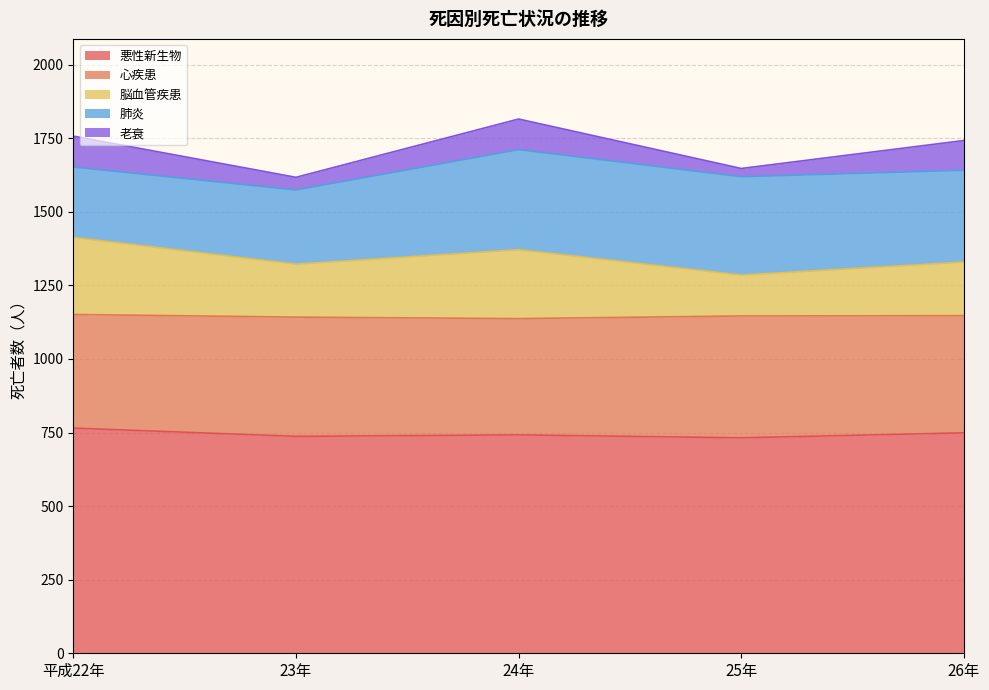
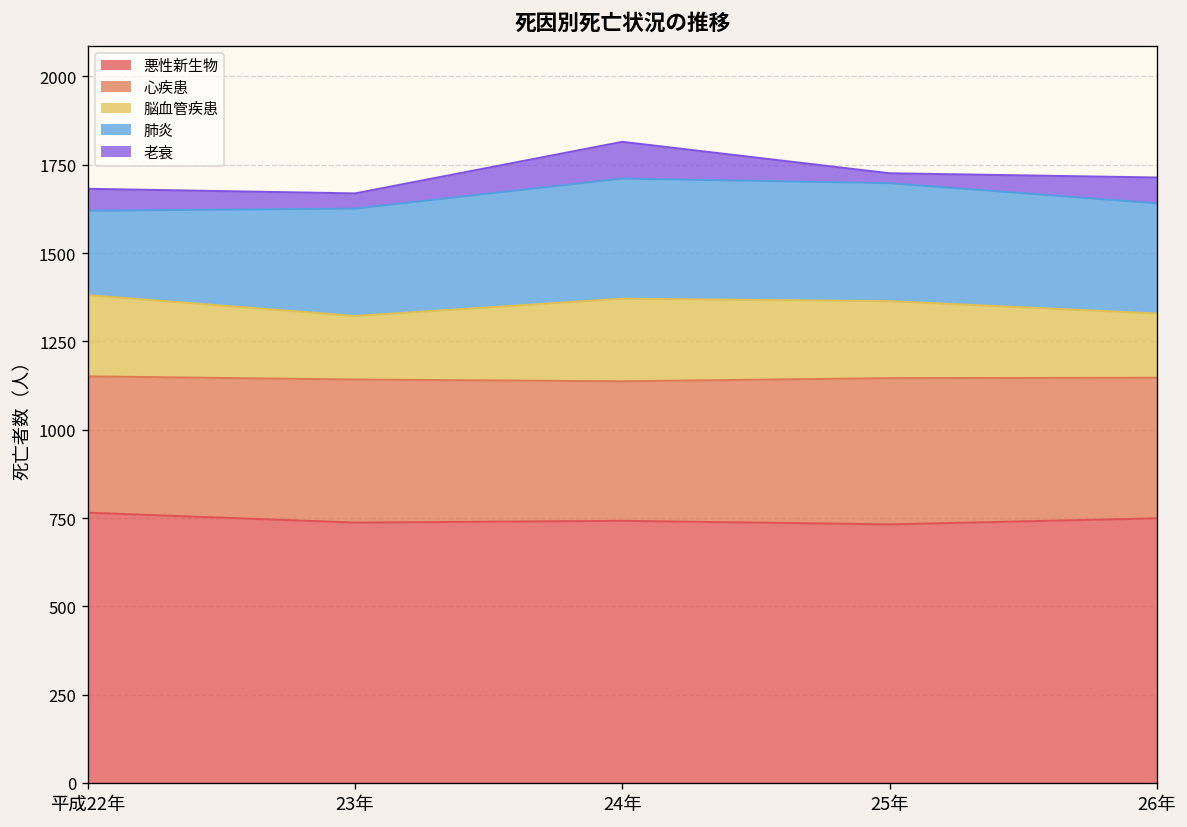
  {
    "脳血管疾患": {
-     "平成22年": 260,
+     "平成22年": 230,
      "23年": 180,
      "24年": 230,
-     "25年": 140,
+     "25年": 220,
      "26年": 180
    },
    "肺炎": {
      "平成22年": 240,
-     "23年": 250,
+     "23年": 300,
      "24年": 340,
      "25年": 330,
      "26年": 310
    },
    "老衰": {
-     "平成22年": 110,
+     "平成22年": 60,
      "23年": 40,
      "24年": 100,
      "25年": 30,
-     "26年": 100
+     "26年": 70
    }
  }
